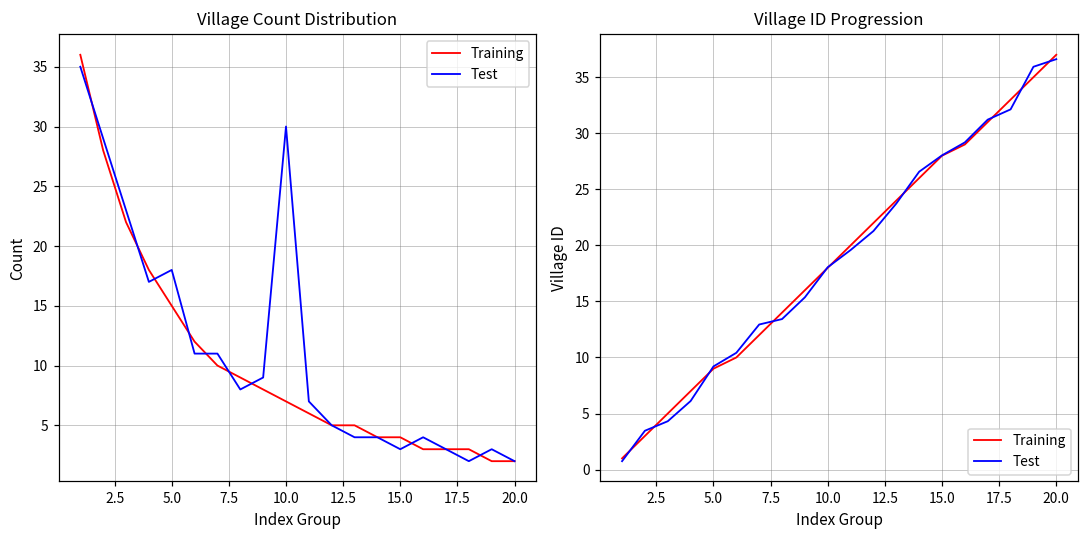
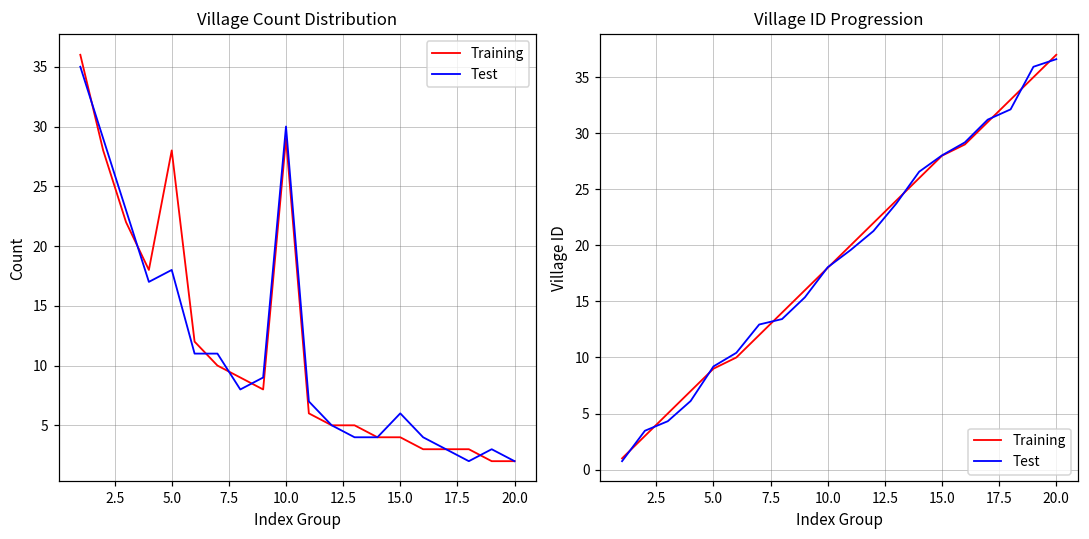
  {
    "Village Count Distribution": {
      "Training": {
-       "5.0": 15,
-       "10.0": 7,
+       "5.0": 28,
+       "10.0": 29,
        "15.0": 4
      },
      "Test": {
        "5.0": 18,
        "10.0": 30,
-       "15.0": 3
+       "15.0": 6
      }
    },
    "Village ID Progression": {
      "Training": {
        "20.0": 37.0
      },
      "Test": {
        "20.0": 36.6
      }
    }
  }
